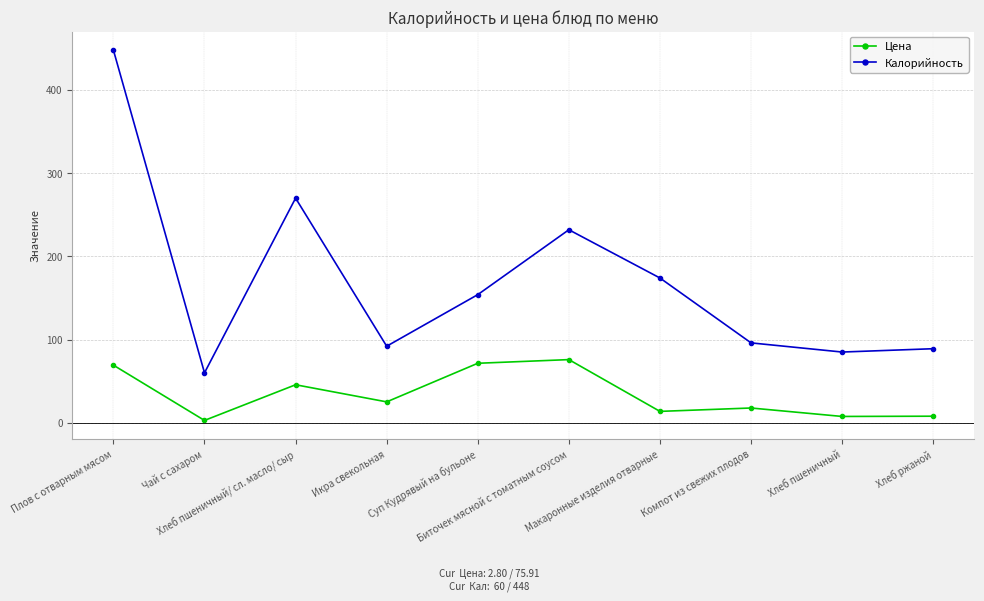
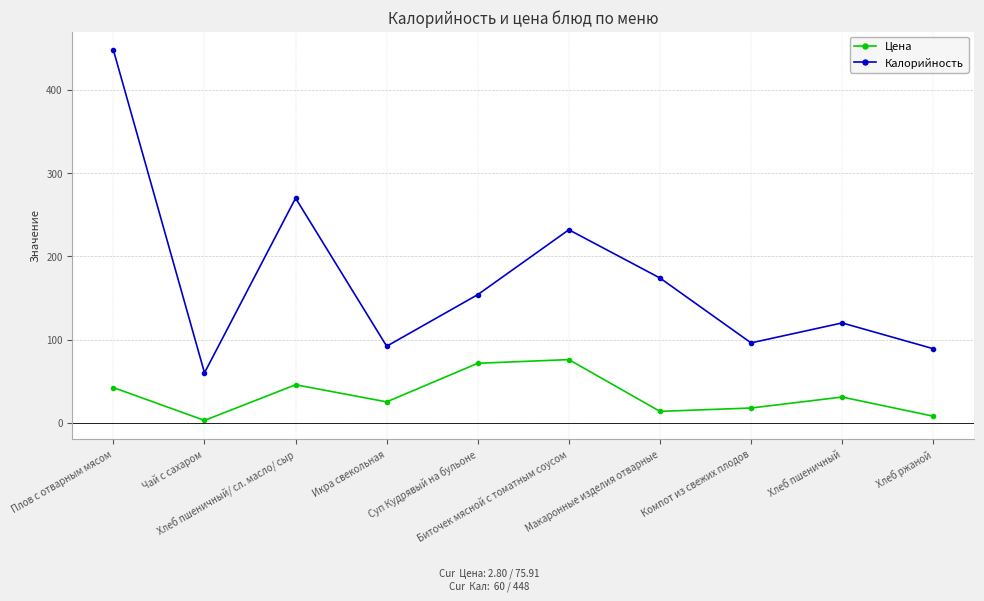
  {
    "Цена": {
-     "Плов с отварным мясом": 70,
+     "Плов с отварным мясом": 40,
      "Чай с сахаром": 0,
      "Хлеб пшеничный/ сл. масло/ сыр": 50,
      "Икра свекольная": 30,
      "Суп Кудрявый на бульоне": 70,
      "Биточек мясной с томатным соусом": 80,
      "Макаронные изделия отварные": 10,
      "Компот из свежих плодов": 20,
-     "Хлеб пшеничный": 10,
+     "Хлеб пшеничный": 30,
      "Хлеб ржаной": 10
    },
    "Калорийность": {
      "Плов с отварным мясом": 450,
      "Чай с сахаром": 60,
      "Хлеб пшеничный/ сл. масло/ сыр": 270,
      "Икра свекольная": 90,
      "Суп Кудрявый на бульоне": 150,
      "Биточек мясной с томатным соусом": 230,
      "Макаронные изделия отварные": 170,
      "Компот из свежих плодов": 100,
-     "Хлеб пшеничный": 90,
+     "Хлеб пшеничный": 120,
      "Хлеб ржаной": 90
    }
  }
